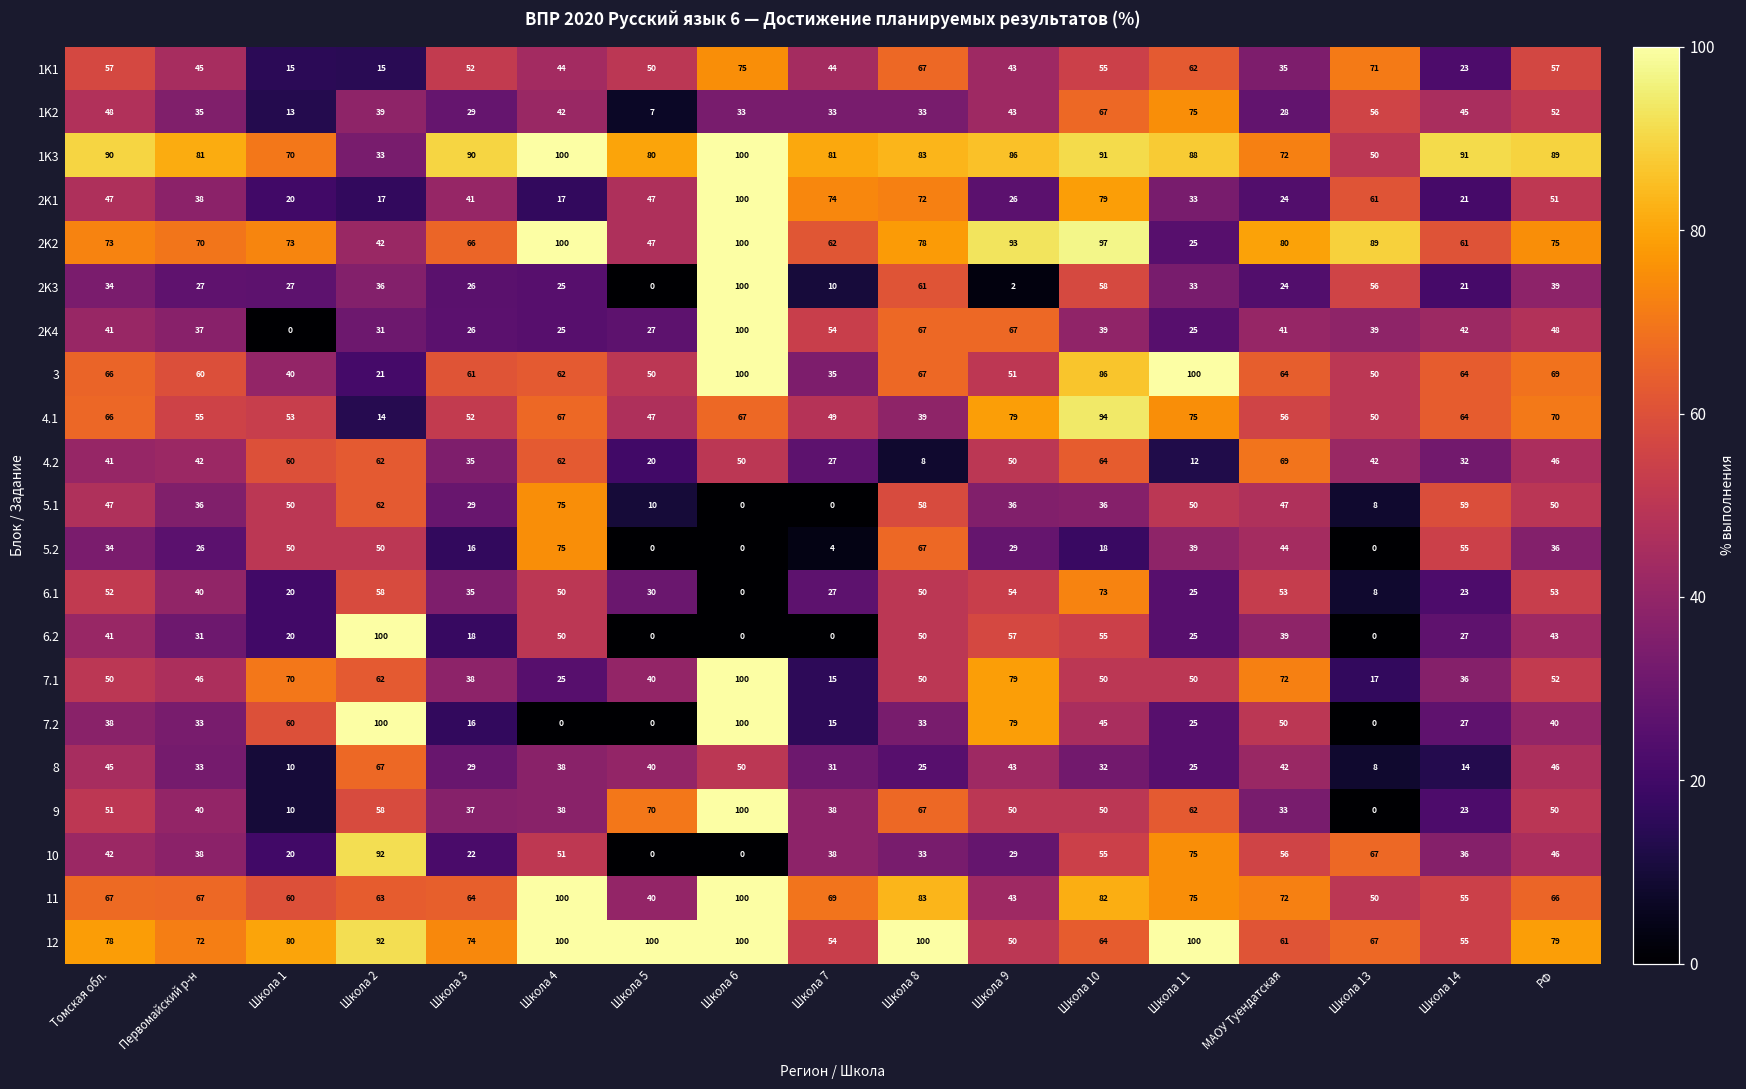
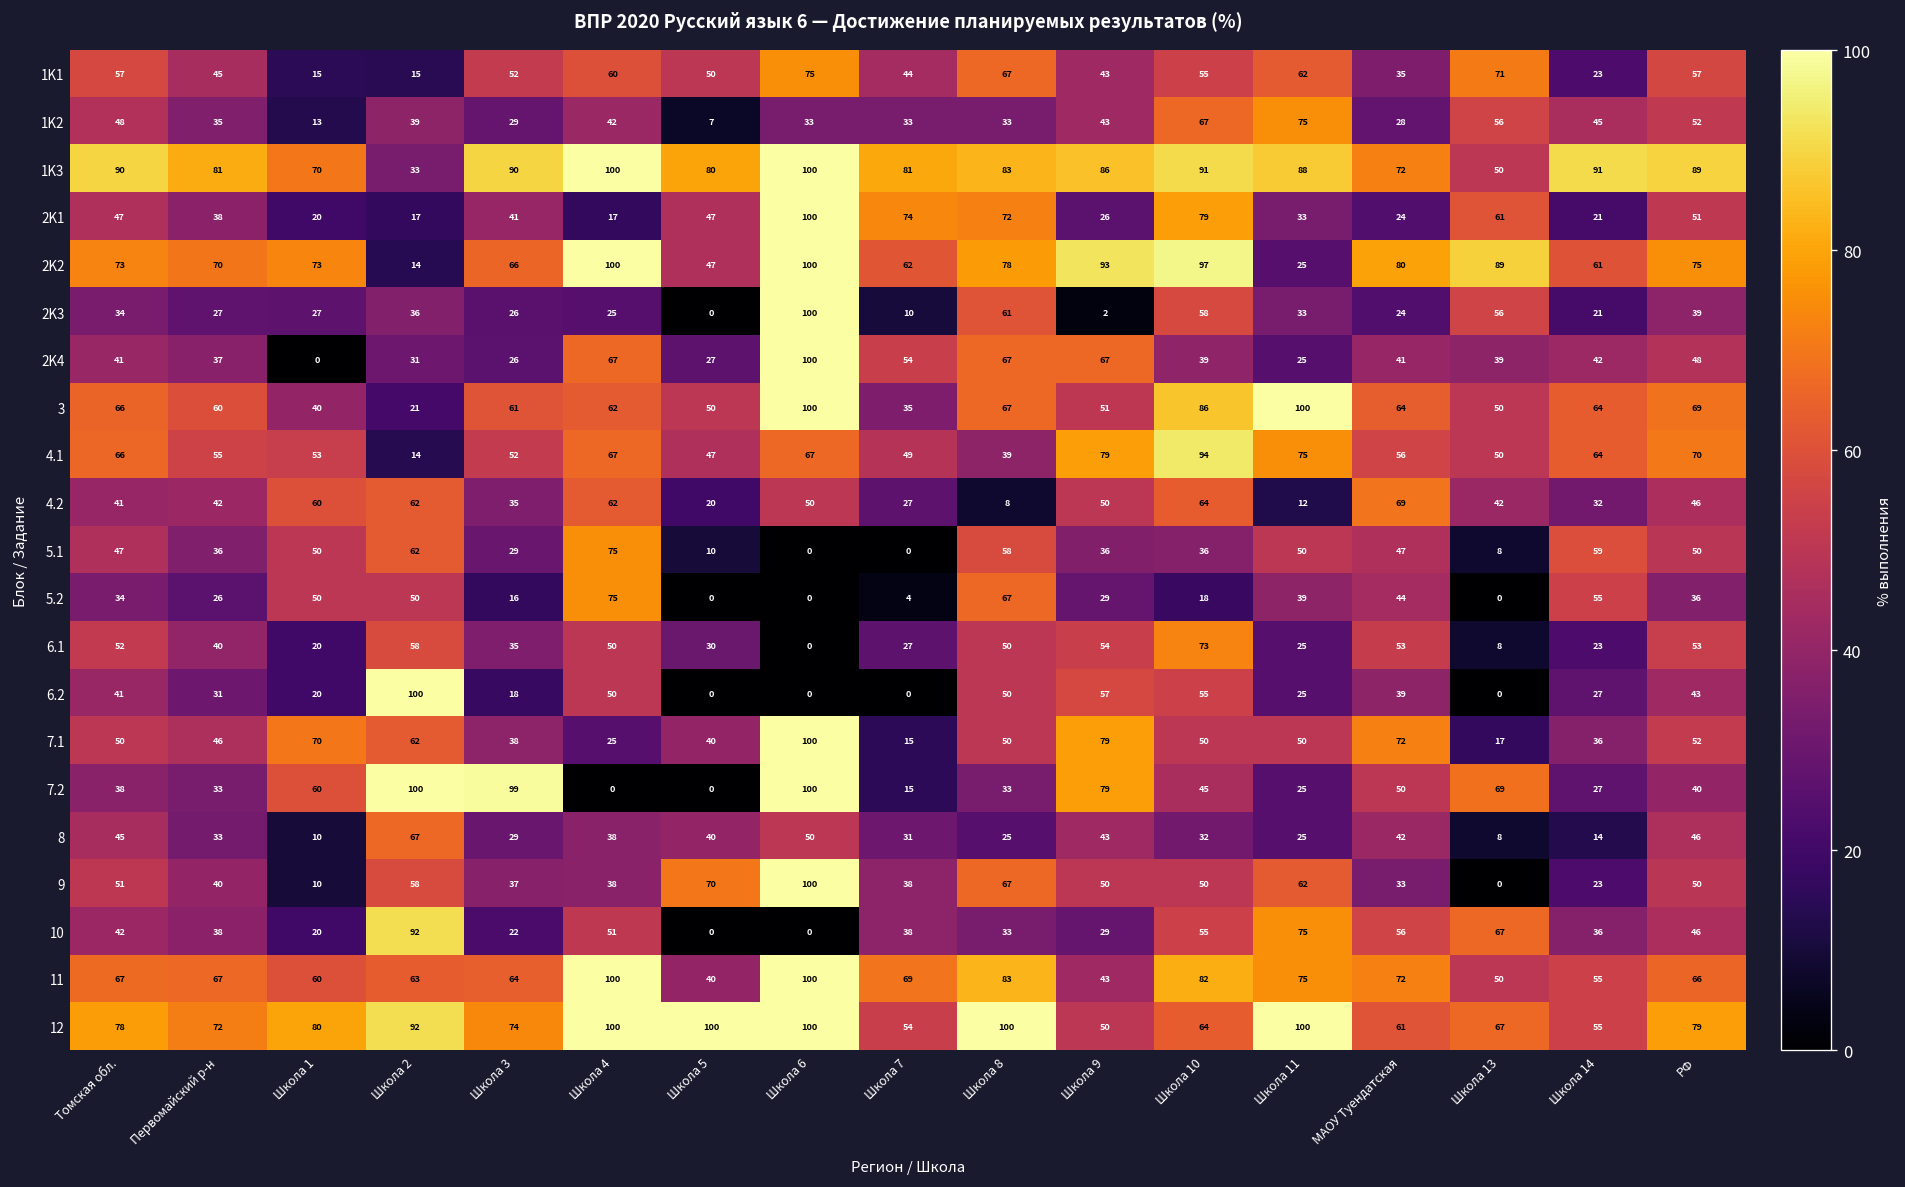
  {
    "1K1": {
      "Томская обл.": 57,
      "Первомайский р-н": 45,
      "Школа 1": 15,
      "Школа 2": 15,
      "Школа 3": 52,
-     "Школа 4": 44,
+     "Школа 4": 60,
      "Школа 5": 50,
      "Школа 6": 75,
      "Школа 7": 44,
      "Школа 8": 67,
      "Школа 9": 43,
      "Школа 10": 55,
      "Школа 11": 62,
      "МАОУ Туендатская": 35,
      "Школа 13": 71,
      "Школа 14": 23,
      "РФ": 57
    },
    "2K2": {
      "Томская обл.": 73,
      "Первомайский р-н": 70,
      "Школа 1": 73,
-     "Школа 2": 42,
+     "Школа 2": 14,
      "Школа 3": 66,
      "Школа 4": 100,
      "Школа 5": 47,
      "Школа 6": 100,
      "Школа 7": 62,
      "Школа 8": 78,
      "Школа 9": 93,
      "Школа 10": 97,
      "Школа 11": 25,
      "МАОУ Туендатская": 80,
      "Школа 13": 89,
      "Школа 14": 61,
      "РФ": 75
    },
    "2K4": {
      "Томская обл.": 41,
      "Первомайский р-н": 37,
      "Школа 1": 0,
      "Школа 2": 31,
      "Школа 3": 26,
-     "Школа 4": 25,
+     "Школа 4": 67,
      "Школа 5": 27,
      "Школа 6": 100,
      "Школа 7": 54,
      "Школа 8": 67,
      "Школа 9": 67,
      "Школа 10": 39,
      "Школа 11": 25,
      "МАОУ Туендатская": 41,
      "Школа 13": 39,
      "Школа 14": 42,
      "РФ": 48
    },
    "7.2": {
      "Томская обл.": 38,
      "Первомайский р-н": 33,
      "Школа 1": 60,
      "Школа 2": 100,
-     "Школа 3": 16,
+     "Школа 3": 99,
      "Школа 4": 0,
      "Школа 5": 0,
      "Школа 6": 100,
      "Школа 7": 15,
      "Школа 8": 33,
      "Школа 9": 79,
      "Школа 10": 45,
      "Школа 11": 25,
      "МАОУ Туендатская": 50,
-     "Школа 13": 0,
+     "Школа 13": 69,
      "Школа 14": 27,
      "РФ": 40
    }
  }
